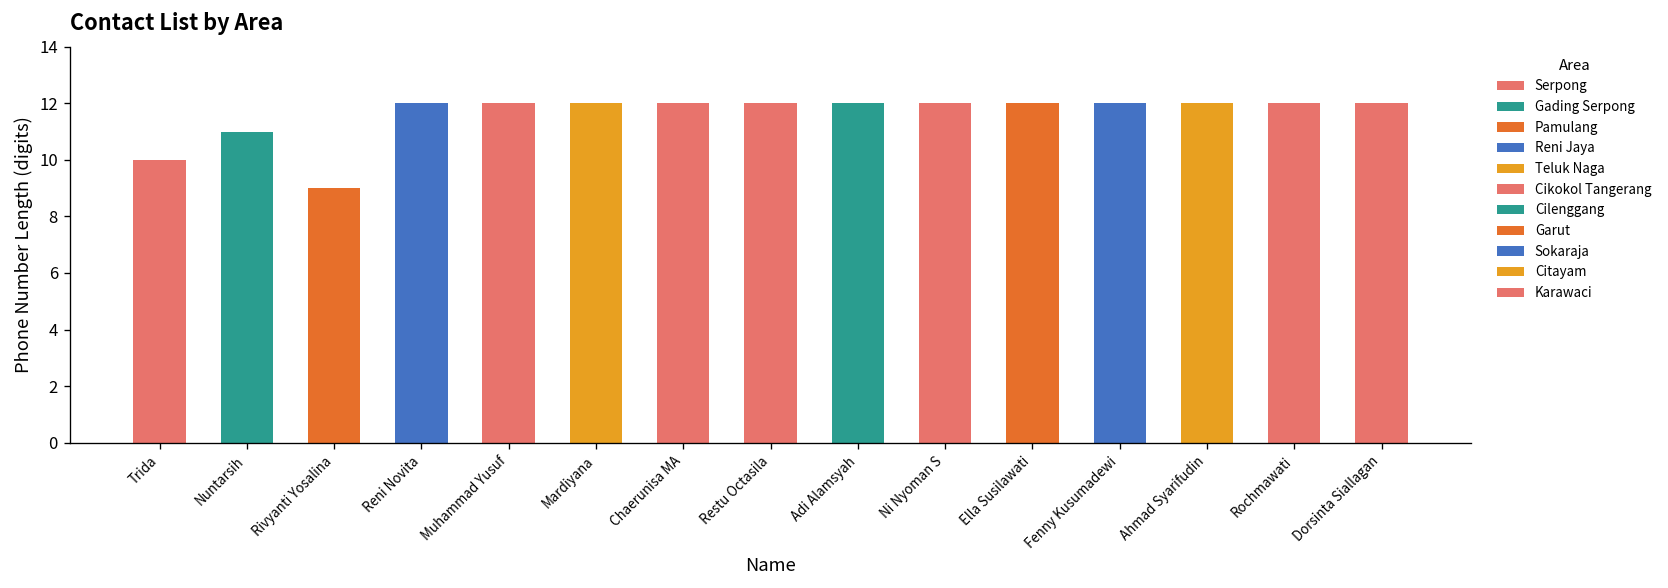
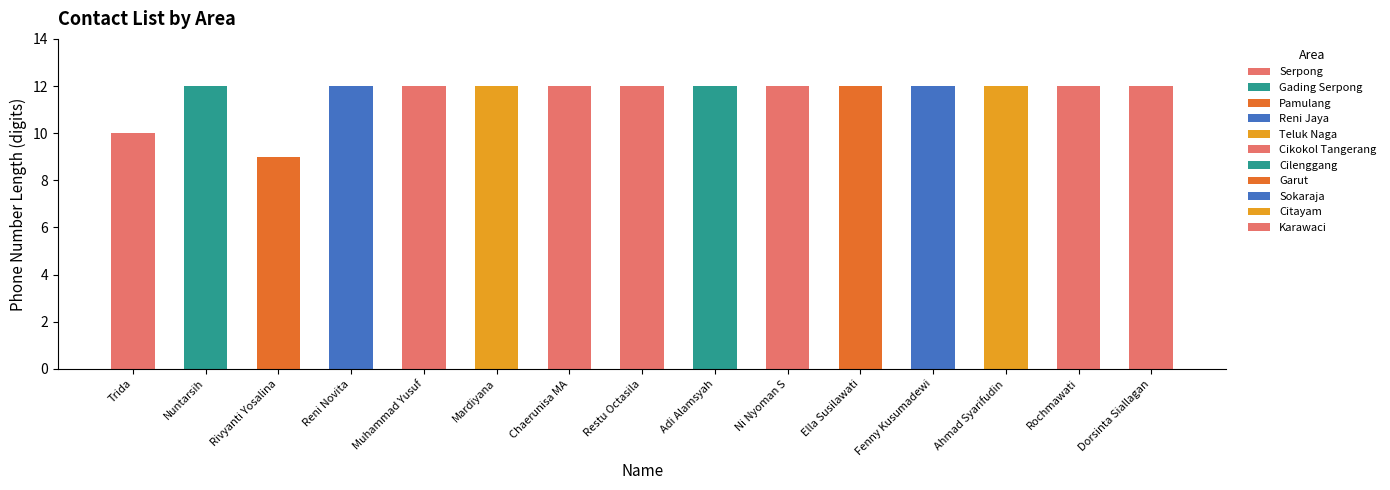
  {
    "Trida": 10,
-   "Nuntarsih": 11,
+   "Nuntarsih": 12,
    "Rivyanti Yosalina": 9,
    "Reni Novita": 12,
    "Muhammad Yusuf": 12,
    "Mardiyana": 12,
    "Chaerunisa MA": 12,
    "Restu Octasila": 12,
    "Adi Alamsyah": 12,
    "Ni Nyoman S": 12,
    "Ella Susilawati": 12,
    "Fenny Kusumadewi": 12,
    "Ahmad Syarifudin": 12,
    "Rochmawati": 12,
    "Dorsinta Siallagan": 12
  }
